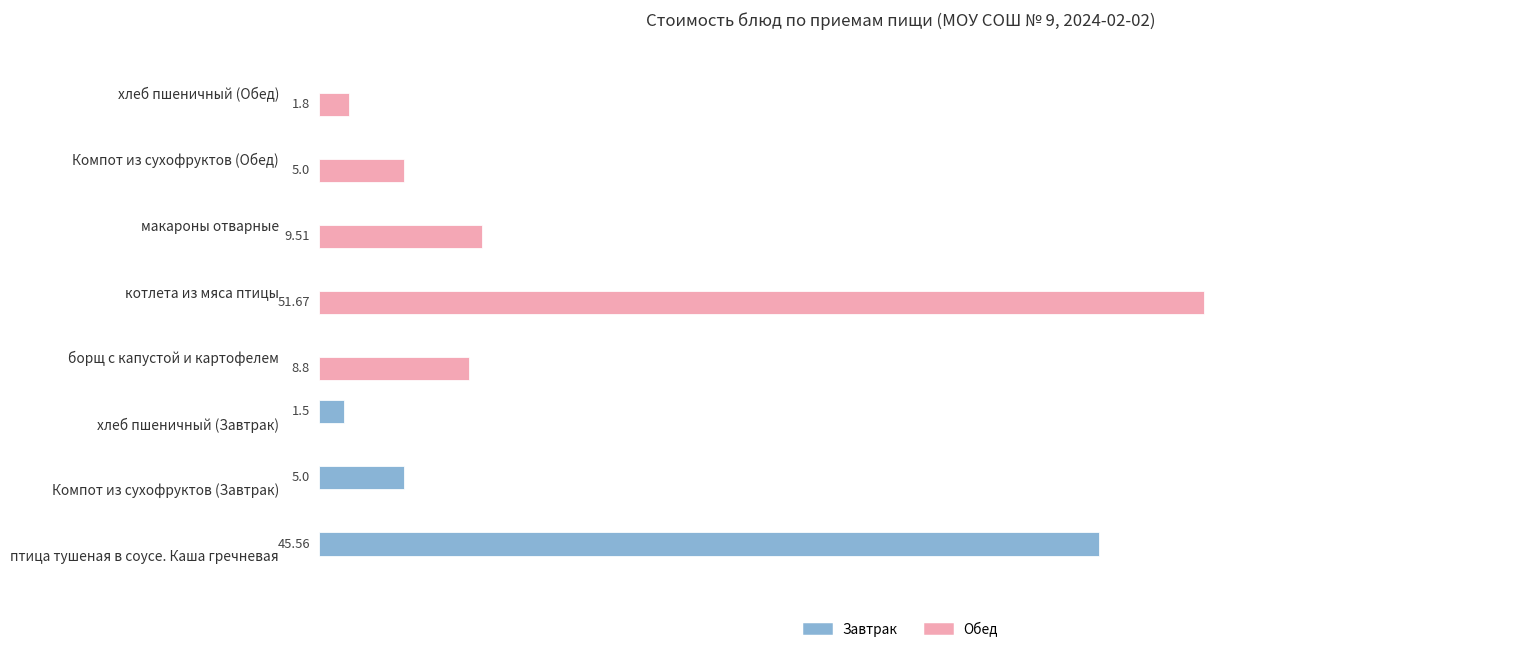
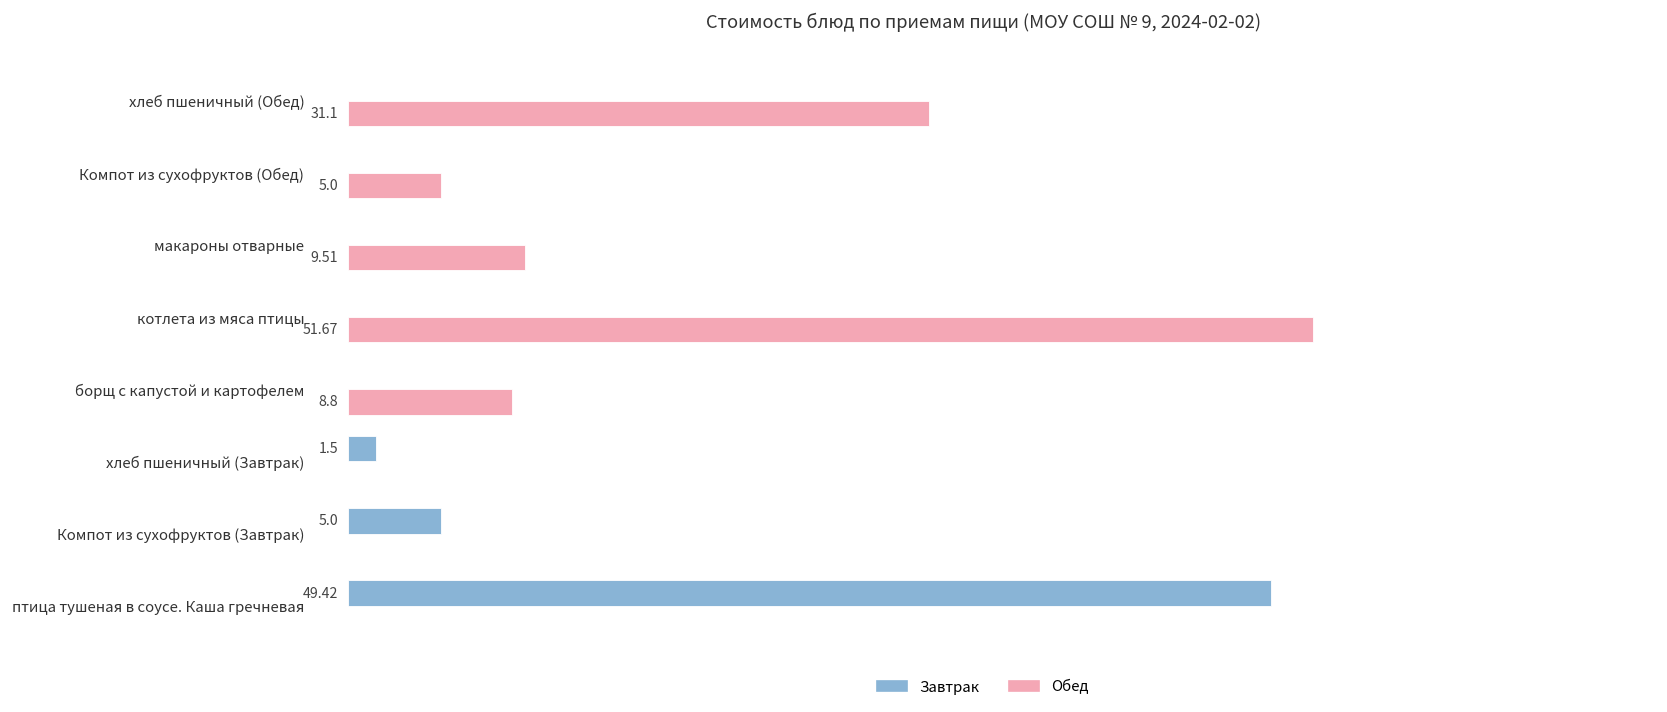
  {
    "Завтрак": {
-     "птица тушеная в соусе. Каша гречневая": 45.56
+     "птица тушеная в соусе. Каша гречневая": 49.42
    },
    "Обед": {
-     "хлеб пшеничный (Обед)": 1.8
+     "хлеб пшеничный (Обед)": 31.1
    }
  }
